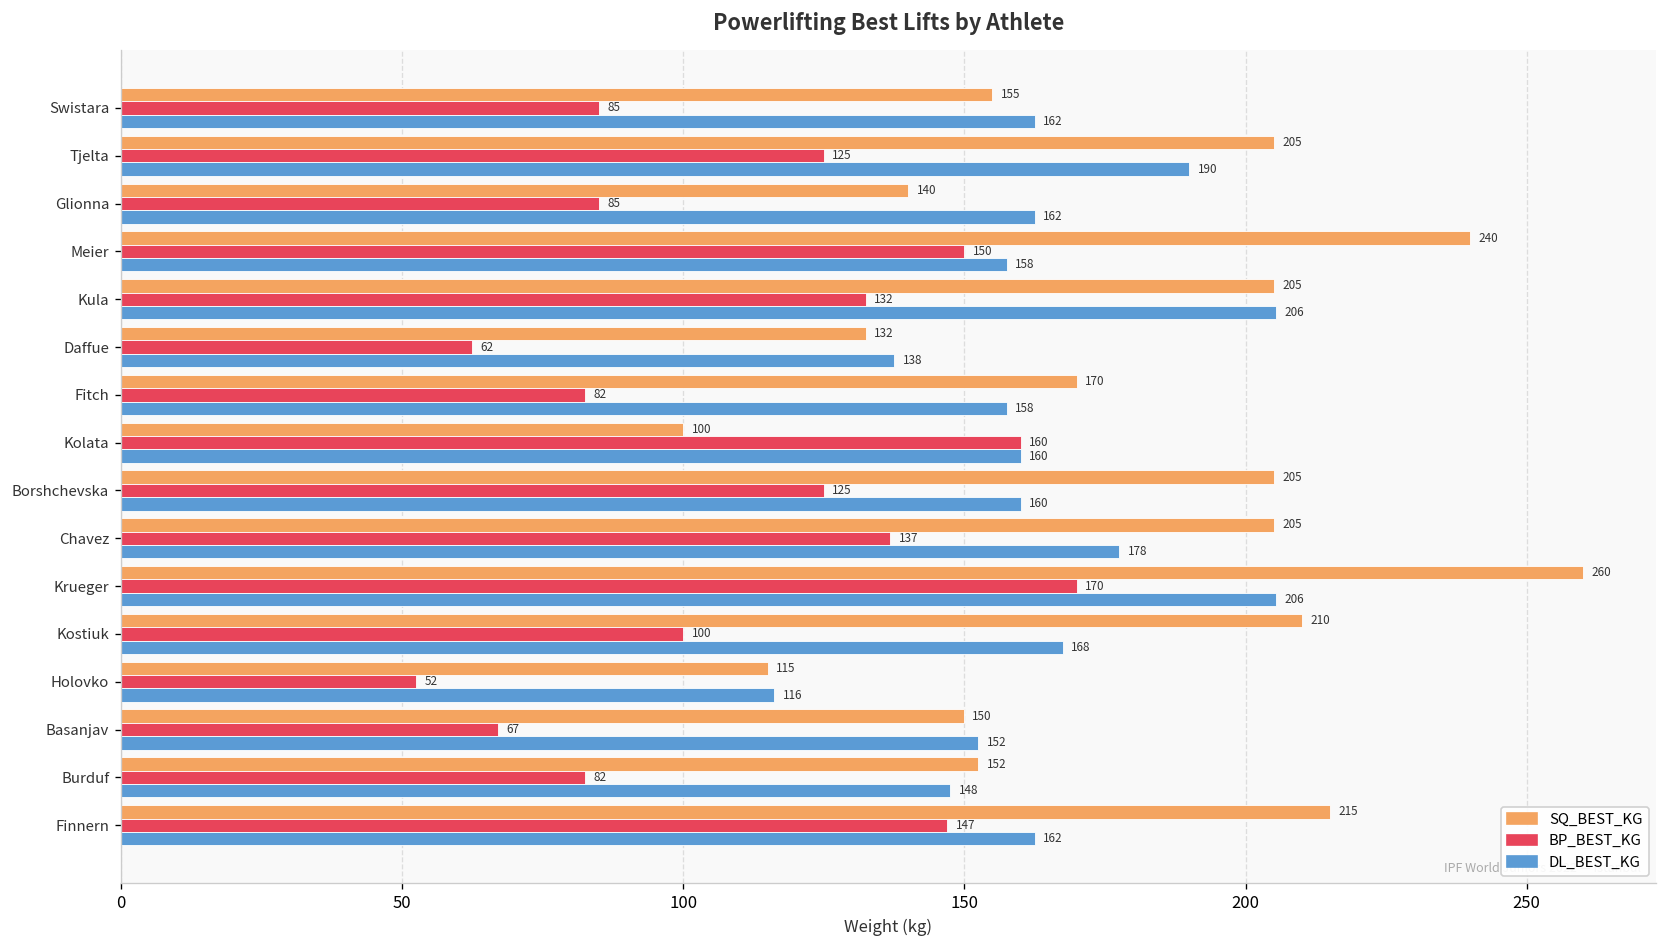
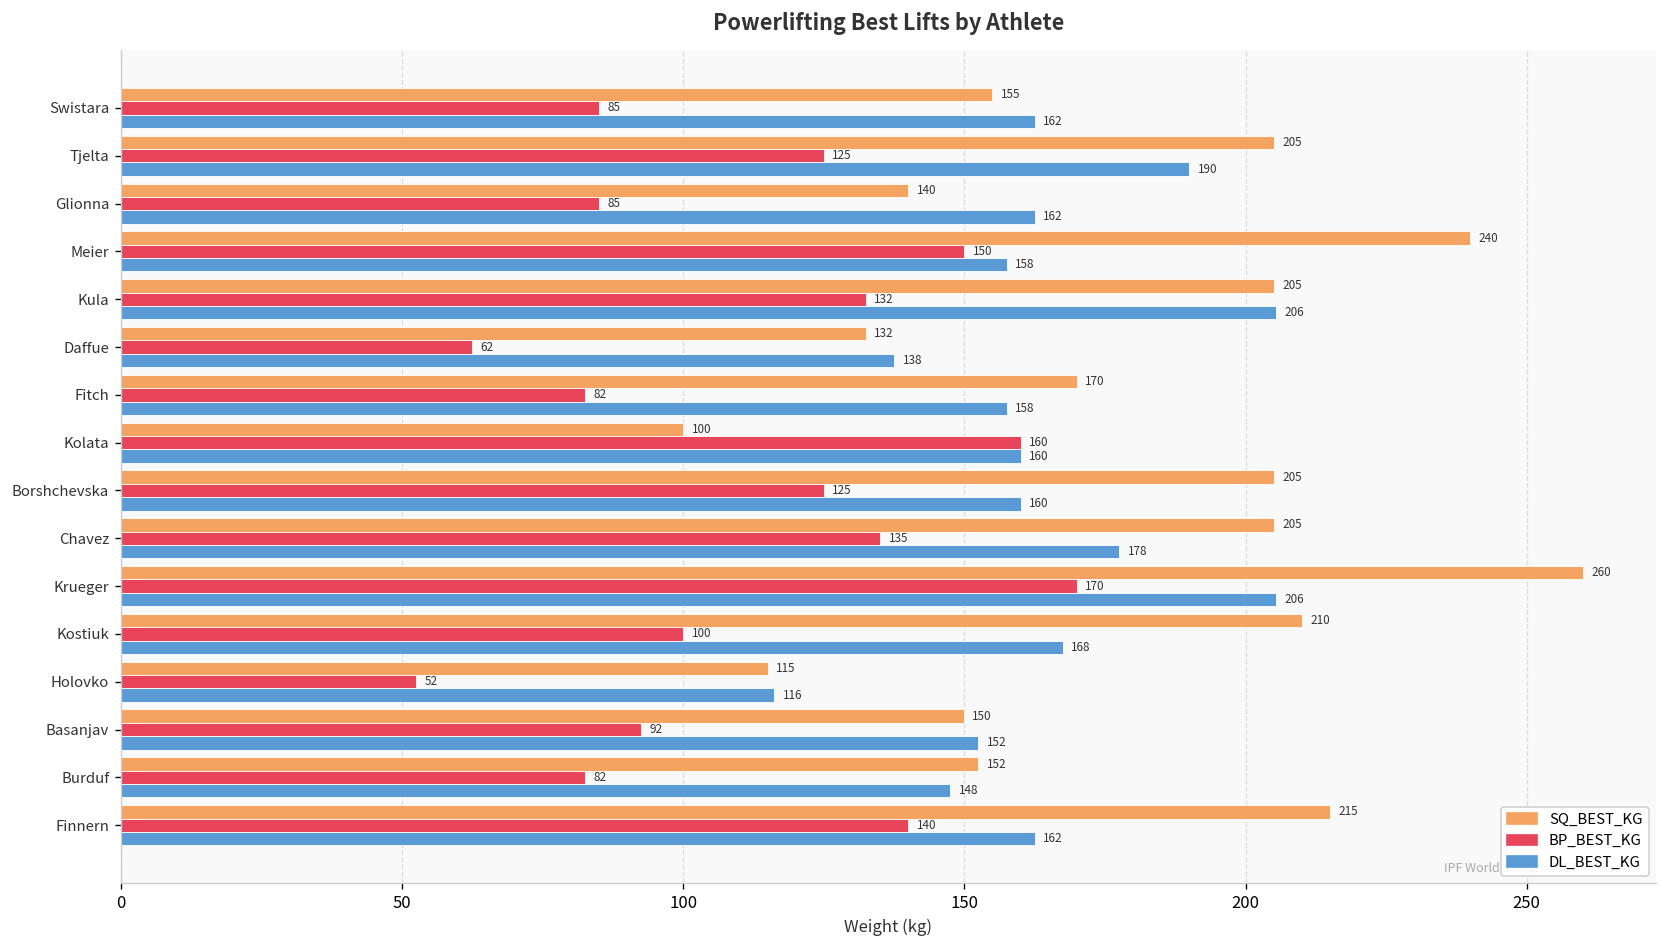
  {
    "SQ_BEST_KG": {
      "Swistara": 155,
      "Tjelta": 205,
      "Glionna": 140,
      "Meier": 240,
      "Kula": 205,
      "Daffue": 132,
      "Fitch": 170,
      "Kolata": 100,
      "Borshchevska": 205,
      "Chavez": 205,
      "Krueger": 260,
      "Kostiuk": 210,
      "Holovko": 115,
      "Basanjav": 150,
      "Burduf": 152,
      "Finnern": 215
    },
    "BP_BEST_KG": {
      "Swistara": 85,
      "Tjelta": 125,
      "Glionna": 85,
      "Meier": 150,
      "Kula": 132,
      "Daffue": 62,
      "Fitch": 82,
      "Kolata": 160,
      "Borshchevska": 125,
-     "Chavez": 137,
+     "Chavez": 135,
      "Krueger": 170,
      "Kostiuk": 100,
      "Holovko": 52,
-     "Basanjav": 67,
+     "Basanjav": 92,
      "Burduf": 82,
-     "Finnern": 147
+     "Finnern": 140
    },
    "DL_BEST_KG": {
      "Swistara": 162,
      "Tjelta": 190,
      "Glionna": 162,
      "Meier": 158,
      "Kula": 206,
      "Daffue": 138,
      "Fitch": 158,
      "Kolata": 160,
      "Borshchevska": 160,
      "Chavez": 178,
      "Krueger": 206,
      "Kostiuk": 168,
      "Holovko": 116,
      "Basanjav": 152,
      "Burduf": 148,
      "Finnern": 162
    }
  }
